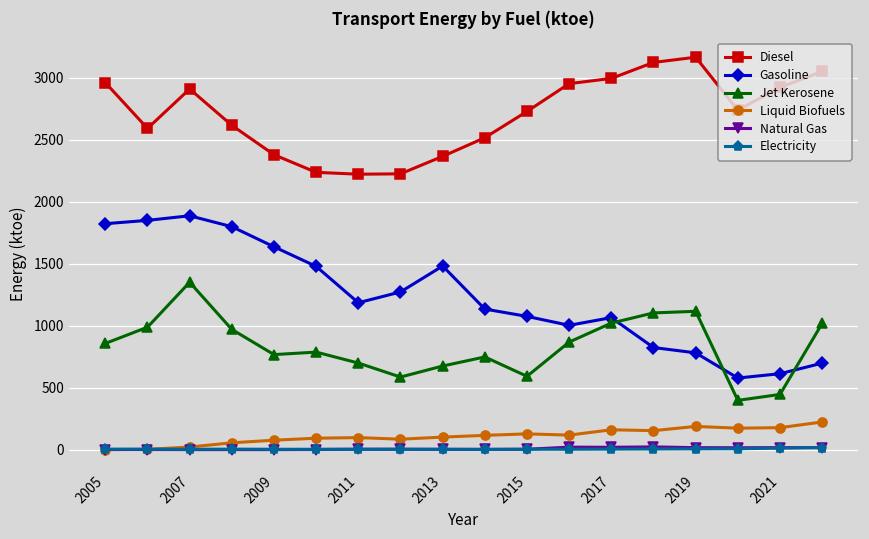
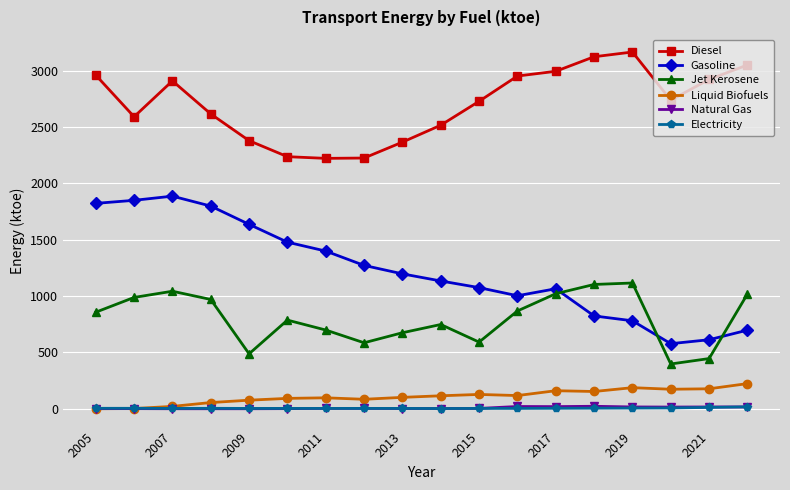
  {
    "Diesel": {
      "2005": 2960,
      "2007": 2910,
      "2009": 2380,
      "2011": 2220,
      "2013": 2370,
      "2015": 2730,
      "2017": 2990,
      "2019": 3160
    },
    "Gasoline": {
      "2005": 1820,
      "2007": 1890,
      "2009": 1640,
-     "2011": 1190,
-     "2013": 1480,
+     "2011": 1400,
+     "2013": 1200,
      "2015": 1080,
      "2017": 1070,
      "2019": 780,
      "2021": 610
    },
    "Jet Kerosene": {
      "2005": 860,
-     "2007": 1350,
-     "2009": 770,
+     "2007": 1040,
+     "2009": 490,
      "2011": 700,
      "2013": 680,
      "2015": 590,
      "2017": 1020,
      "2019": 1120,
      "2021": 450
    },
    "Liquid Biofuels": {
      "2009": 80,
      "2011": 100,
      "2013": 100,
      "2015": 130,
      "2017": 160,
      "2019": 190,
      "2021": 180
    }
  }
